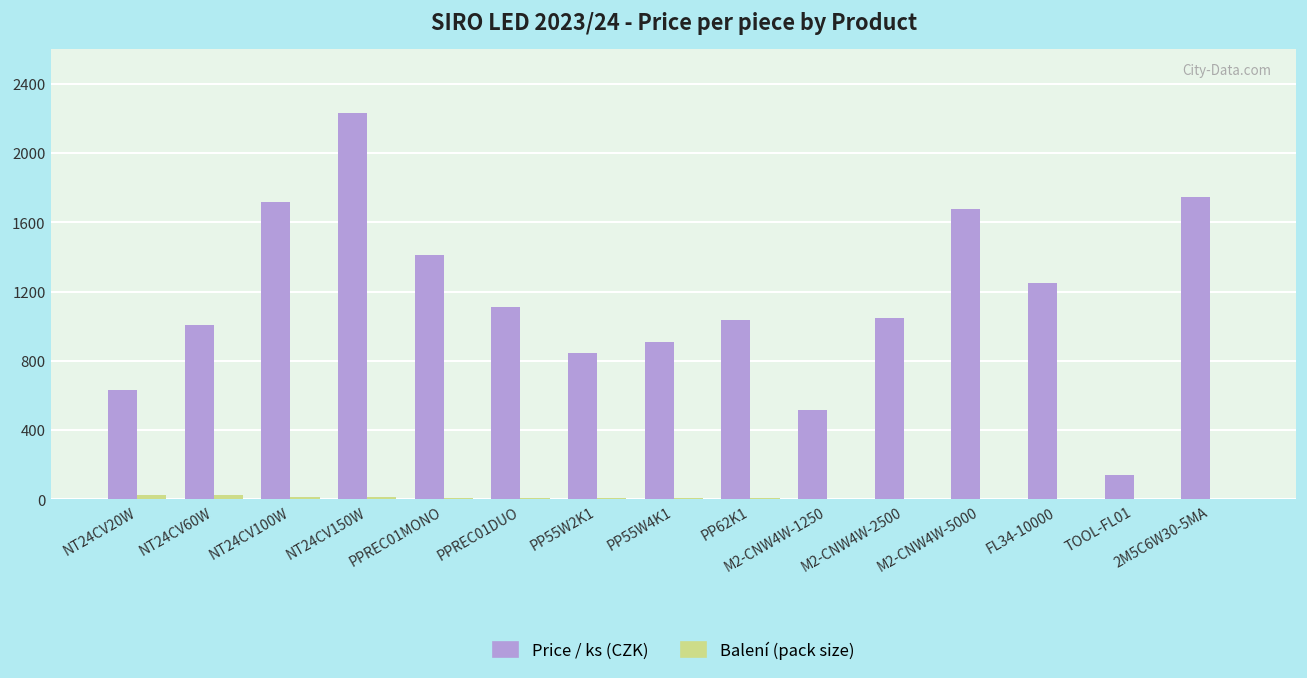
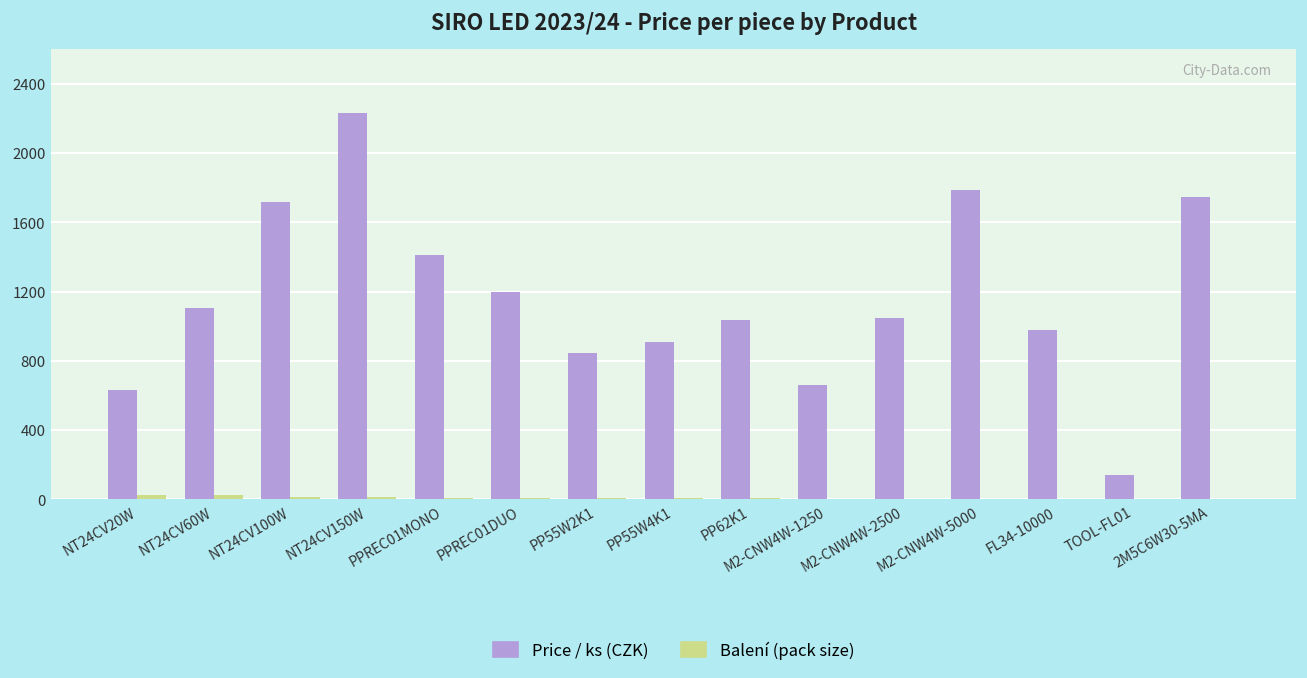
  {
    "Price / ks (CZK)": {
      "NT24CV20W": 630,
-     "NT24CV60W": 1000,
+     "NT24CV60W": 1110,
      "NT24CV100W": 1720,
      "NT24CV150W": 2230,
      "PPREC01MONO": 1410,
-     "PPREC01DUO": 1110,
+     "PPREC01DUO": 1200,
      "PP55W2K1": 840,
      "PP55W4K1": 910,
      "PP62K1": 1040,
-     "M2-CNW4W-1250": 520,
+     "M2-CNW4W-1250": 660,
      "M2-CNW4W-2500": 1050,
-     "M2-CNW4W-5000": 1680,
-     "FL34-10000": 1250,
+     "M2-CNW4W-5000": 1790,
+     "FL34-10000": 980,
      "TOOL-FL01": 140,
      "2M5C6W30-5MA": 1740
    },
    "Balení (pack size)": {
      "NT24CV20W": 20,
      "NT24CV60W": 20
    }
  }
